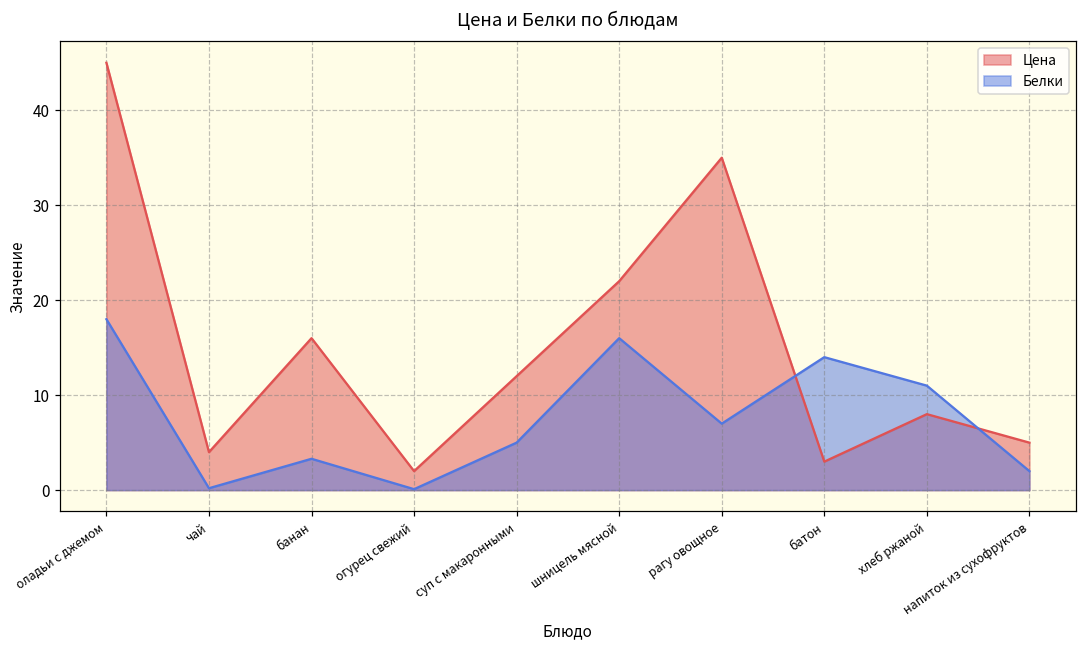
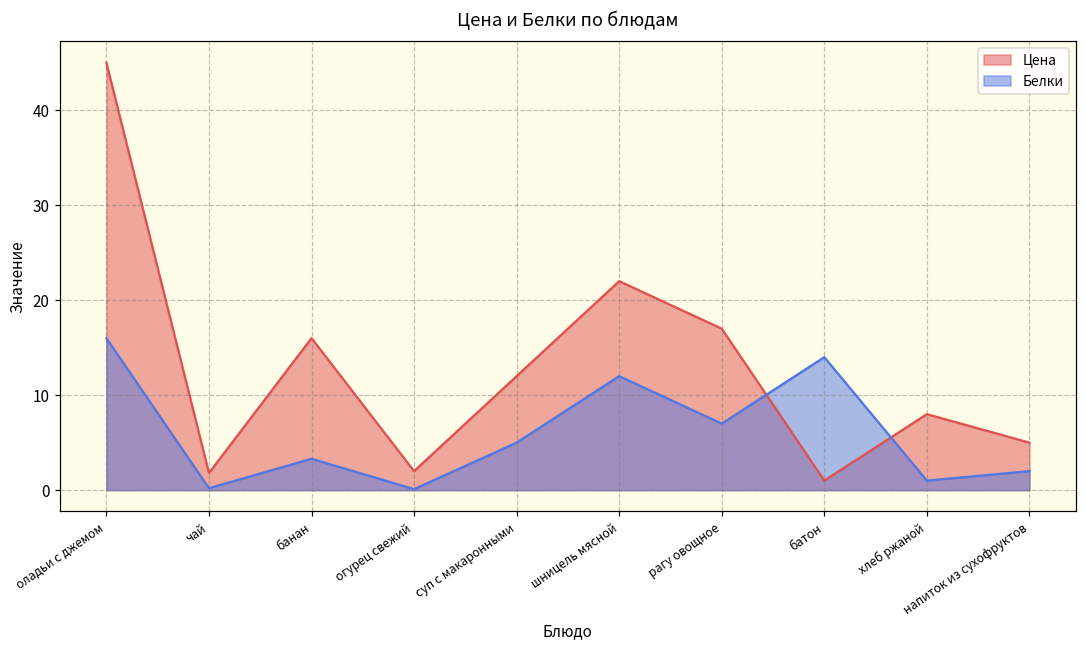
  {
    "Цена": {
      "оладьи с джемом": 45,
-     "чай": 4,
+     "чай": 2,
      "банан": 16,
      "огурец свежий": 2,
      "суп с макаронными": 12,
      "шницель мясной": 22,
-     "рагу овощное": 35,
-     "батон": 3,
+     "рагу овощное": 17,
+     "батон": 1,
      "хлеб ржаной": 8,
      "напиток из сухофруктов": 5
    },
    "Белки": {
-     "оладьи с джемом": 18,
+     "оладьи с джемом": 16,
      "чай": 0,
      "банан": 3,
      "огурец свежий": 0,
      "суп с макаронными": 5,
-     "шницель мясной": 16,
+     "шницель мясной": 12,
      "рагу овощное": 7,
      "батон": 14,
-     "хлеб ржаной": 11,
+     "хлеб ржаной": 1,
      "напиток из сухофруктов": 2
    }
  }
